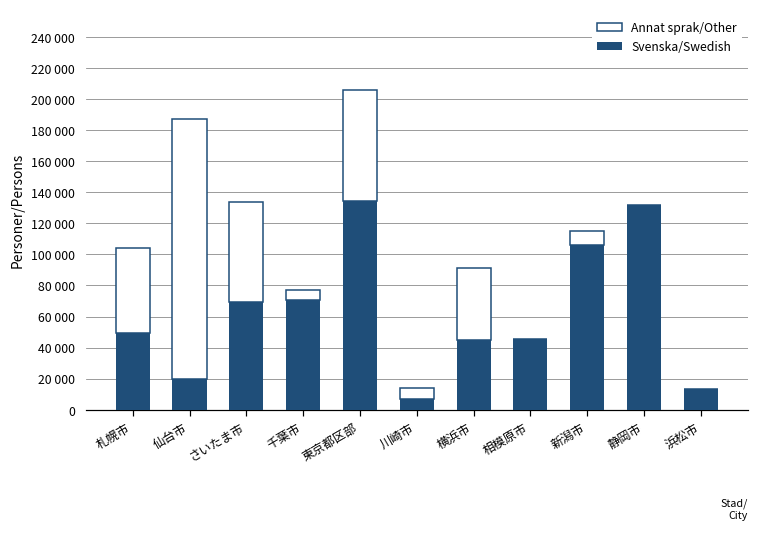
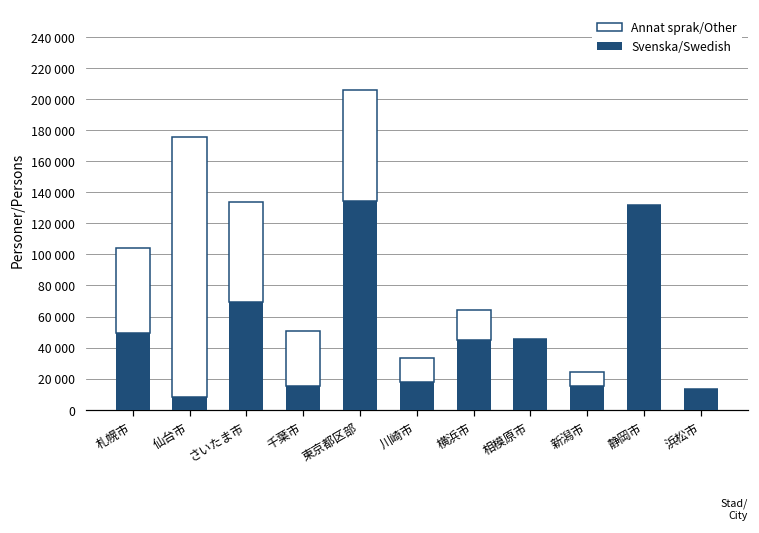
  {
    "Svenska/Swedish": {
      "札幌市": 49000,
-     "仙台市": 20000,
+     "仙台市": 8000,
      "さいたま市": 69000,
-     "千葉市": 71000,
+     "千葉市": 15000,
      "東京都区部": 134000,
-     "川崎市": 7000,
+     "川崎市": 18000,
      "横浜市": 45000,
      "相模原市": 45000,
-     "新潟市": 106000,
+     "新潟市": 15000,
      "静岡市": 132000,
      "浜松市": 13000
    },
    "Annat sprak/Other": {
      "札幌市": 55000,
      "仙台市": 167000,
      "さいたま市": 64000,
-     "千葉市": 7000,
+     "千葉市": 36000,
      "東京都区部": 71000,
-     "川崎市": 7000,
-     "横浜市": 47000,
+     "川崎市": 16000,
+     "横浜市": 19000,
      "相模原市": 0,
      "新潟市": 9000,
      "静岡市": 0,
      "浜松市": 0
    }
  }
